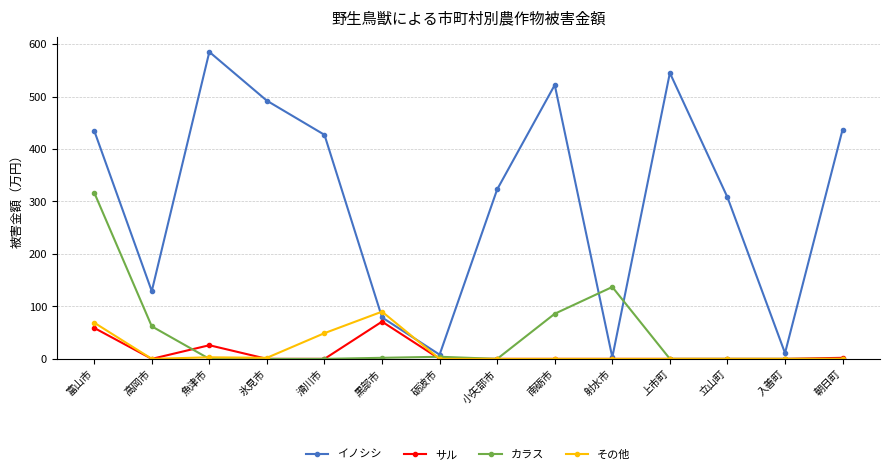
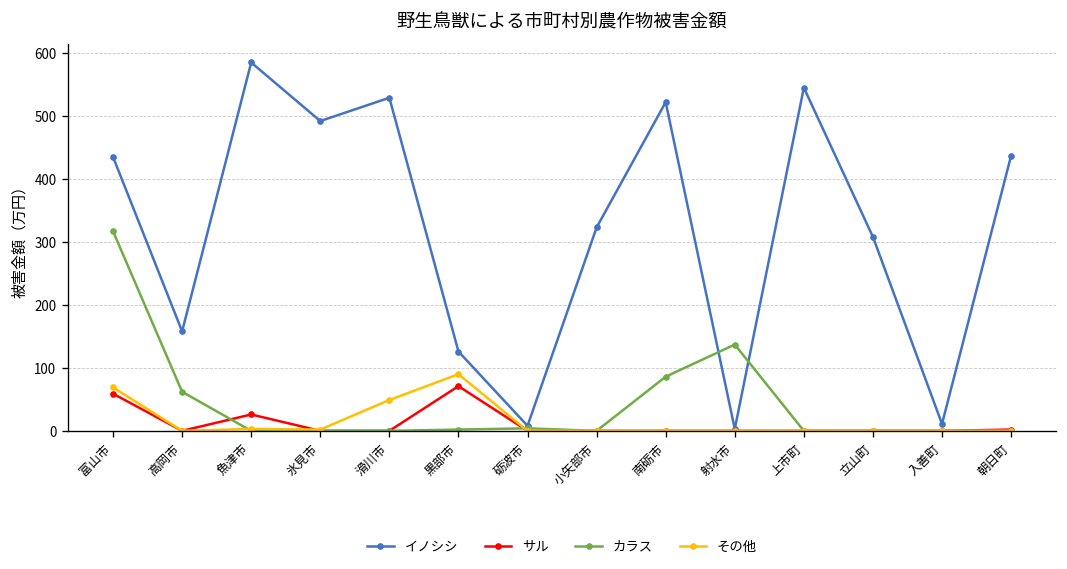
  {
    "イノシシ": {
      "富山市": 440,
-     "高岡市": 130,
+     "高岡市": 160,
      "魚津市": 590,
      "氷見市": 490,
-     "滑川市": 430,
-     "黒部市": 80,
+     "滑川市": 530,
+     "黒部市": 130,
      "小矢部市": 320,
      "南砺市": 520,
      "上市町": 550,
      "立山町": 310,
      "入善町": 10,
      "朝日町": 440
    },
    "サル": {
      "富山市": 60,
      "魚津市": 30,
      "黒部市": 70
    },
    "カラス": {
      "富山市": 320,
      "高岡市": 60,
      "黒部市": 0,
      "南砺市": 90,
      "射水市": 140
    },
    "その他": {
      "富山市": 70,
      "滑川市": 50,
      "黒部市": 90
    }
  }
